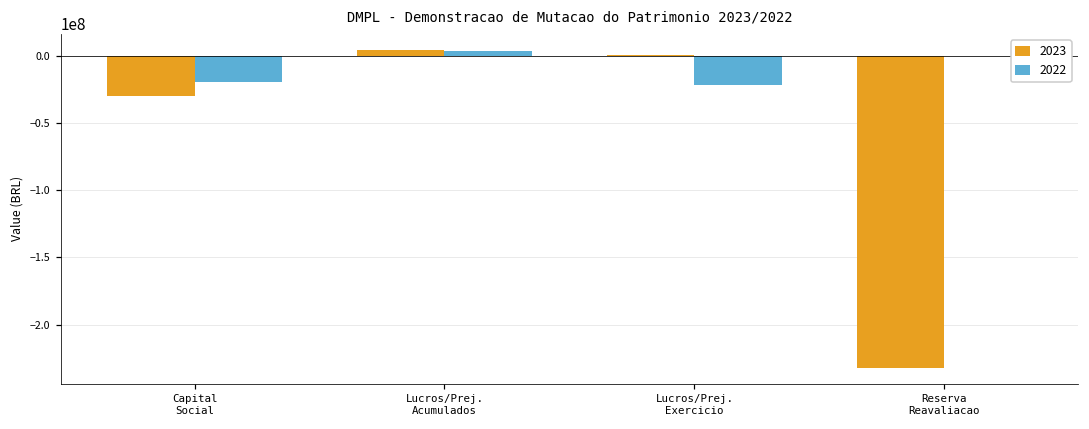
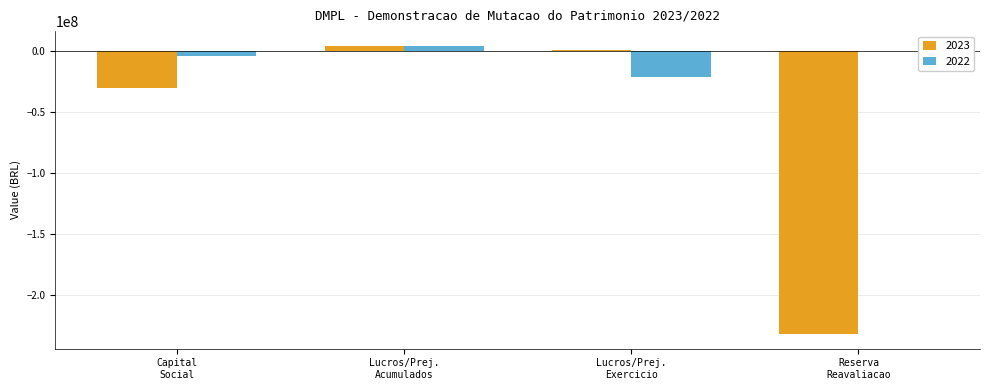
  {
    "2023": {
      "Capital Social": -30000000,
      "Lucros/Prej. Acumulados": 4000000,
      "Reserva Reavaliacao": -232000000
    },
    "2022": {
-     "Capital Social": -19000000,
+     "Capital Social": -4000000,
      "Lucros/Prej. Acumulados": 4000000,
      "Lucros/Prej. Exercicio": -22000000,
      "Reserva Reavaliacao": 0
    }
  }
